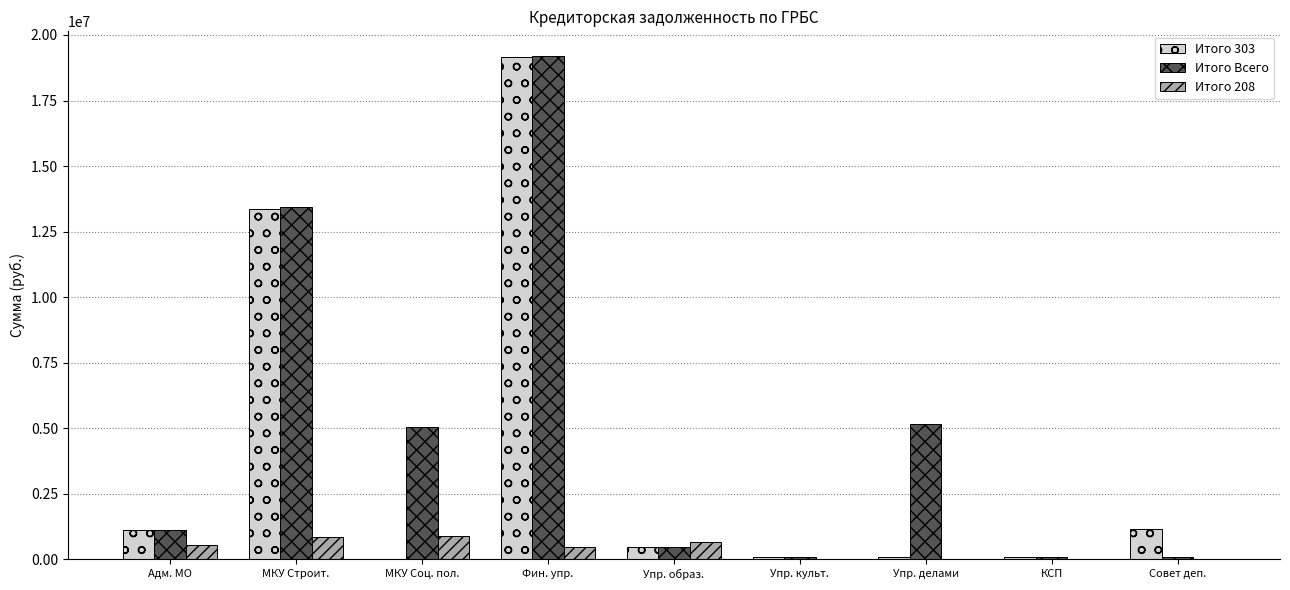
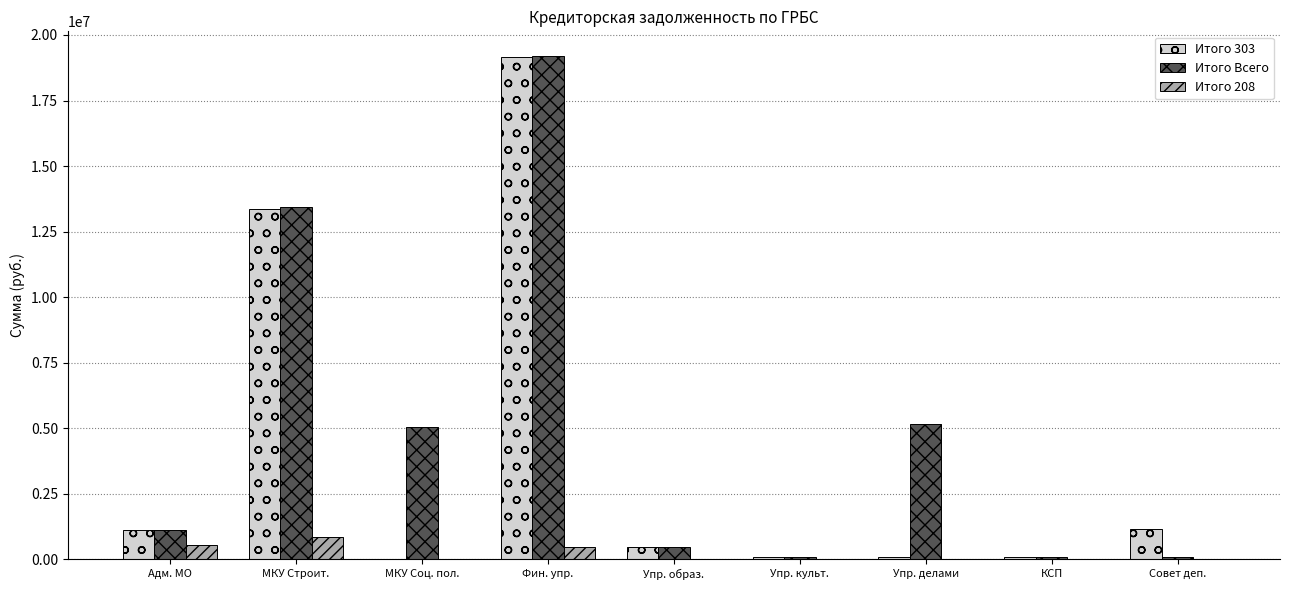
  {
    "Итого 303": {
      "Адм. МО": 1100000,
      "МКУ Строит.": 13400000,
      "Фин. упр.": 19200000,
      "Упр. образ.": 500000,
      "Совет деп.": 1100000
    },
    "Итого Всего": {
      "Адм. МО": 1100000,
      "МКУ Строит.": 13400000,
      "МКУ Соц. пол.": 5000000,
      "Фин. упр.": 19200000,
      "Упр. образ.": 500000,
      "Упр. делами": 5200000
    },
    "Итого 208": {
      "Адм. МО": 500000,
      "МКУ Строит.": 800000,
-     "МКУ Соц. пол.": 900000,
+     "МКУ Соц. пол.": 0,
      "Фин. упр.": 500000,
-     "Упр. образ.": 600000,
+     "Упр. образ.": 0,
      "Упр. культ.": 0,
      "КСП": 0,
      "Совет деп.": 0
    }
  }
